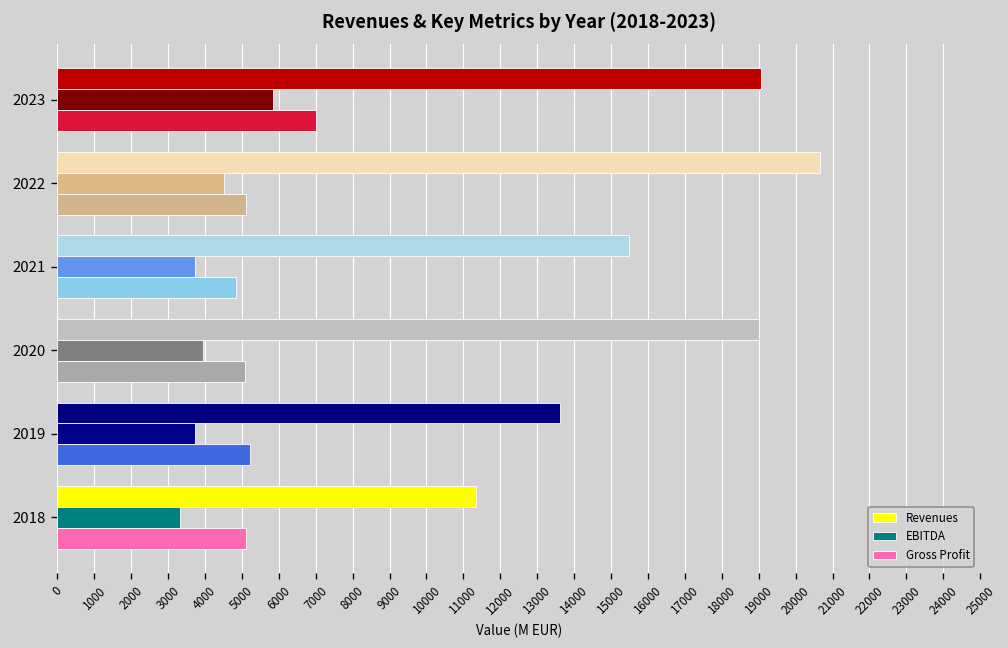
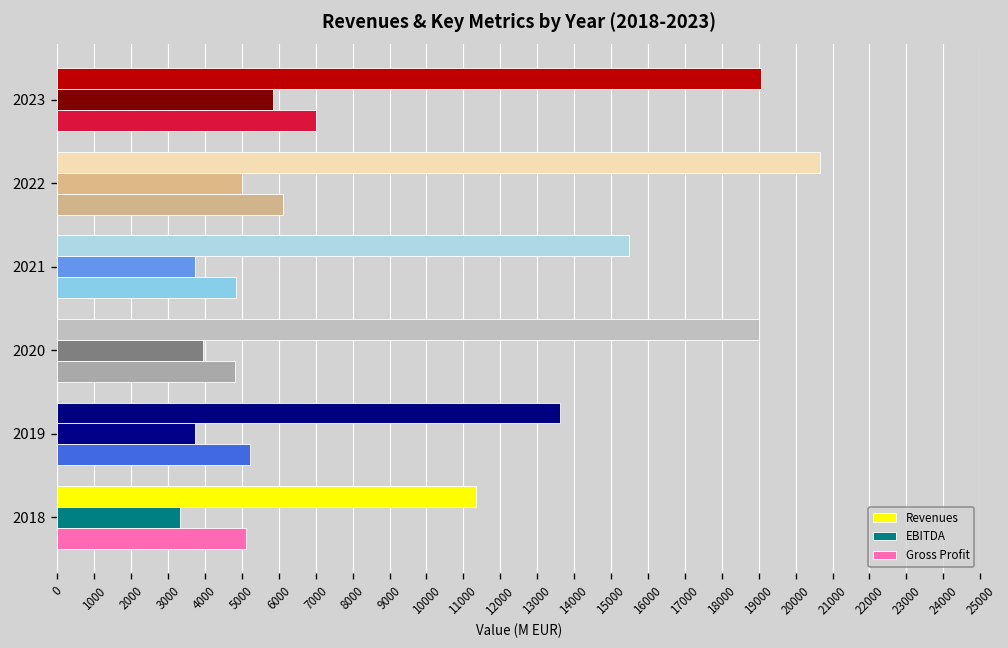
  {
    "Revenues": {
      "2023": 19100,
      "2022": 20700,
      "2021": 15500,
      "2020": 19000,
      "2019": 13600,
      "2018": 11400
    },
    "EBITDA": {
      "2023": 5800,
-     "2022": 4500,
+     "2022": 5000,
      "2021": 3700,
      "2020": 3900,
      "2019": 3700,
      "2018": 3300
    },
    "Gross Profit": {
      "2023": 7000,
-     "2022": 5100,
+     "2022": 6100,
      "2021": 4800,
-     "2020": 5100,
+     "2020": 4800,
      "2019": 5200,
      "2018": 5100
    }
  }
